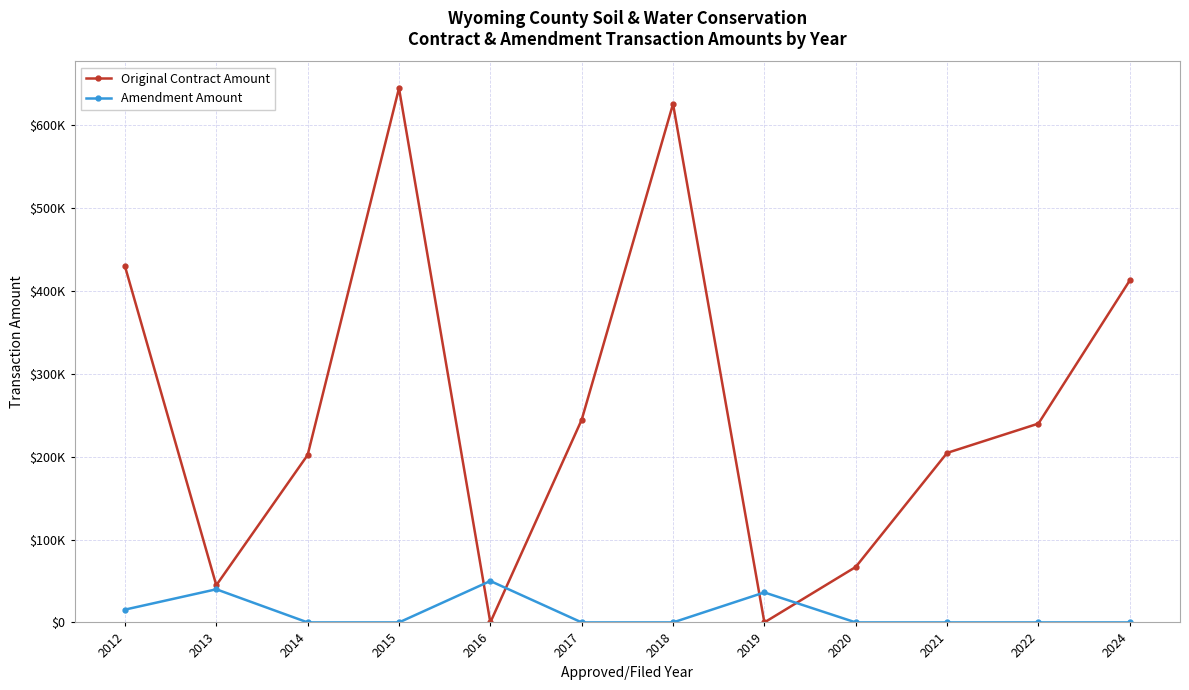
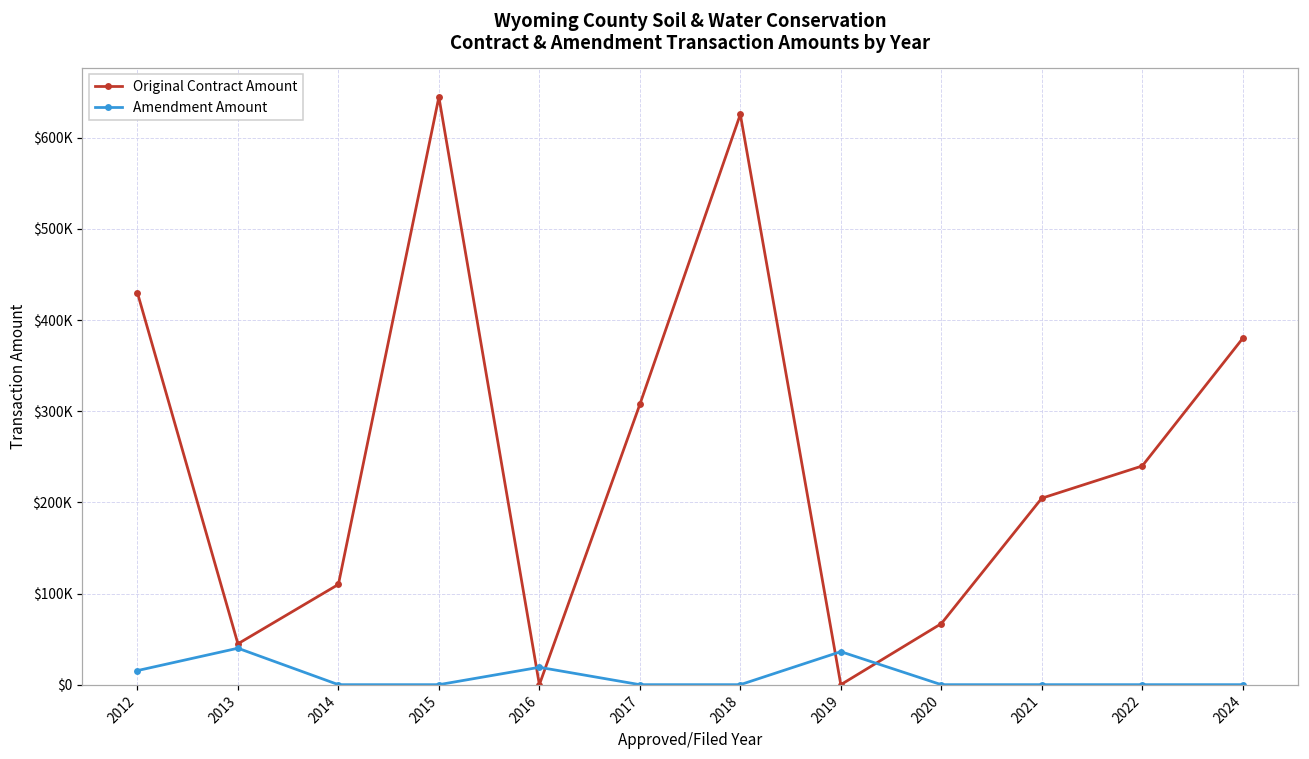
  {
    "Original Contract Amount": {
      "2012": "$430000",
      "2013": "$40000",
-     "2014": "$200000",
+     "2014": "$110000",
      "2015": "$640000",
      "2016": "$0",
-     "2017": "$240000",
+     "2017": "$310000",
      "2018": "$630000",
      "2019": "$0",
      "2020": "$70000",
      "2021": "$200000",
      "2022": "$240000",
-     "2024": "$410000"
+     "2024": "$380000"
    },
    "Amendment Amount": {
      "2012": "$20000",
      "2013": "$40000",
      "2014": "$0",
      "2015": "$0",
-     "2016": "$50000",
+     "2016": "$20000",
      "2017": "$0",
      "2018": "$0",
      "2019": "$40000",
      "2020": "$0",
      "2021": "$0",
      "2022": "$0",
      "2024": "$0"
    }
  }
